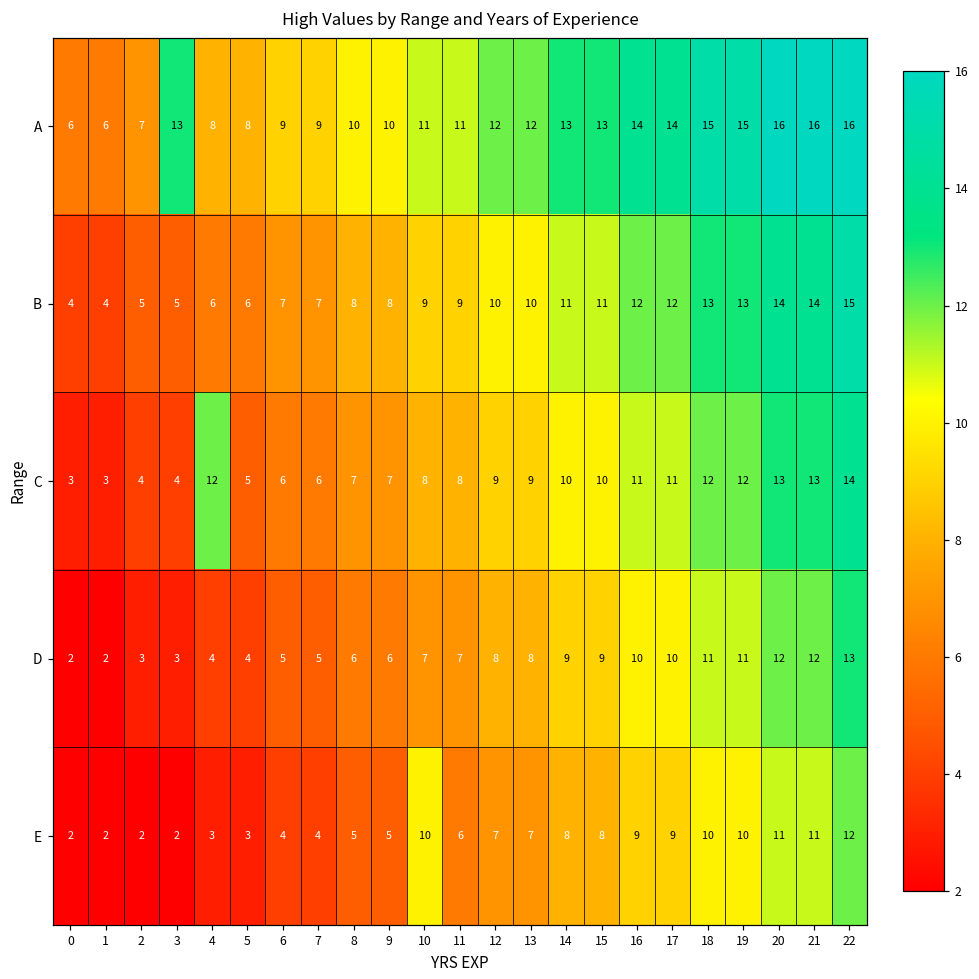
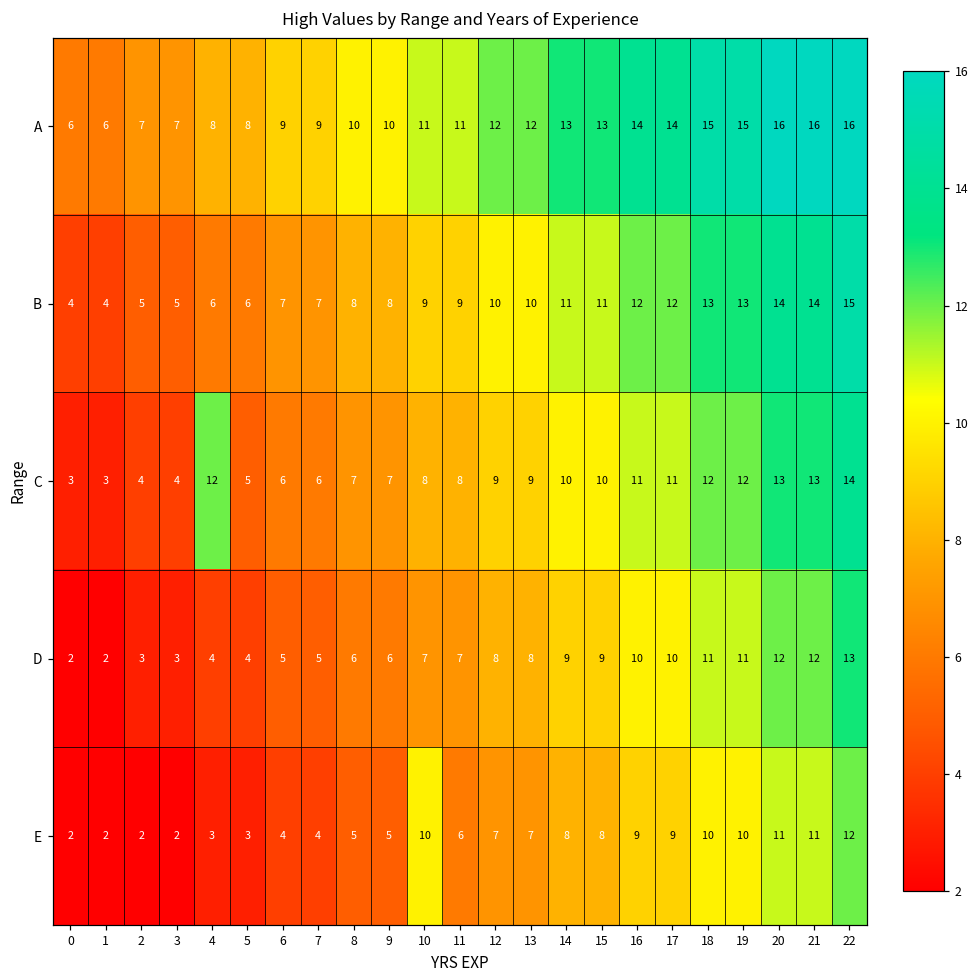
  {
    "A": {
      "0": 6,
      "1": 6,
      "2": 7,
-     "3": 13,
+     "3": 7,
      "4": 8,
      "5": 8,
      "6": 9,
      "7": 9,
      "8": 10,
      "9": 10,
      "10": 11,
      "11": 11,
      "12": 12,
      "13": 12,
      "14": 13,
      "15": 13,
      "16": 14,
      "17": 14,
      "18": 15,
      "19": 15,
      "20": 16,
      "21": 16,
      "22": 16
    },
    "B": {
      "0": 4,
      "1": 4,
      "2": 5,
      "3": 5,
      "4": 6,
      "5": 6,
      "6": 7,
      "7": 7,
      "8": 8,
      "9": 8,
      "10": 9,
      "11": 9,
      "12": 10,
      "13": 10,
      "14": 11,
      "15": 11,
      "16": 12,
      "17": 12,
      "18": 13,
      "19": 13,
      "20": 14,
      "21": 14,
      "22": 15
    },
    "C": {
      "0": 3,
      "1": 3,
      "2": 4,
      "3": 4,
      "4": 12,
      "5": 5,
      "6": 6,
      "7": 6,
      "8": 7,
      "9": 7,
      "10": 8,
      "11": 8,
      "12": 9,
      "13": 9,
      "14": 10,
      "15": 10,
      "16": 11,
      "17": 11,
      "18": 12,
      "19": 12,
      "20": 13,
      "21": 13,
      "22": 14
    },
    "D": {
      "0": 2,
      "1": 2,
      "2": 3,
      "3": 3,
      "4": 4,
      "5": 4,
      "6": 5,
      "7": 5,
      "8": 6,
      "9": 6,
      "10": 7,
      "11": 7,
      "12": 8,
      "13": 8,
      "14": 9,
      "15": 9,
      "16": 10,
      "17": 10,
      "18": 11,
      "19": 11,
      "20": 12,
      "21": 12,
      "22": 13
    },
    "E": {
      "0": 2,
      "1": 2,
      "2": 2,
      "3": 2,
      "4": 3,
      "5": 3,
      "6": 4,
      "7": 4,
      "8": 5,
      "9": 5,
      "10": 10,
      "11": 6,
      "12": 7,
      "13": 7,
      "14": 8,
      "15": 8,
      "16": 9,
      "17": 9,
      "18": 10,
      "19": 10,
      "20": 11,
      "21": 11,
      "22": 12
    }
  }
